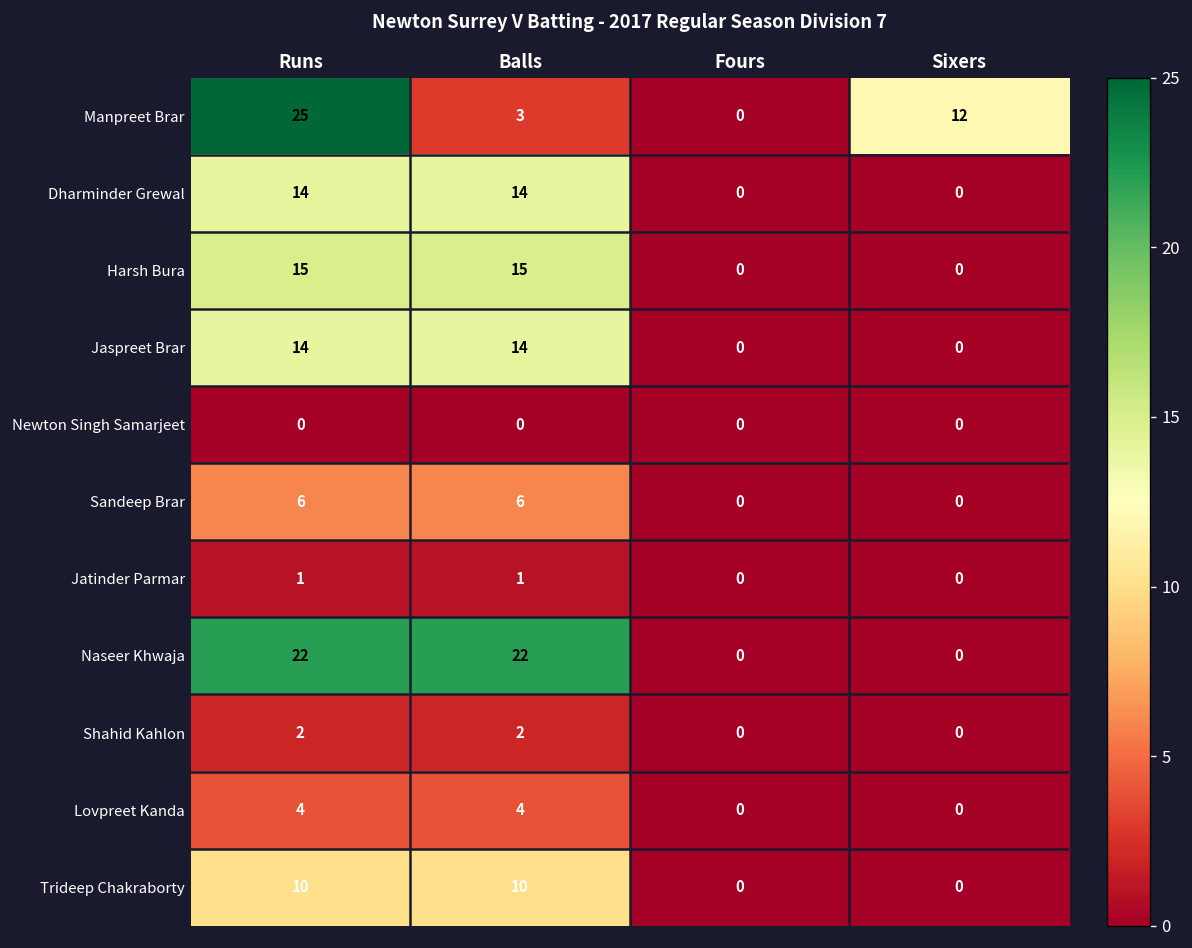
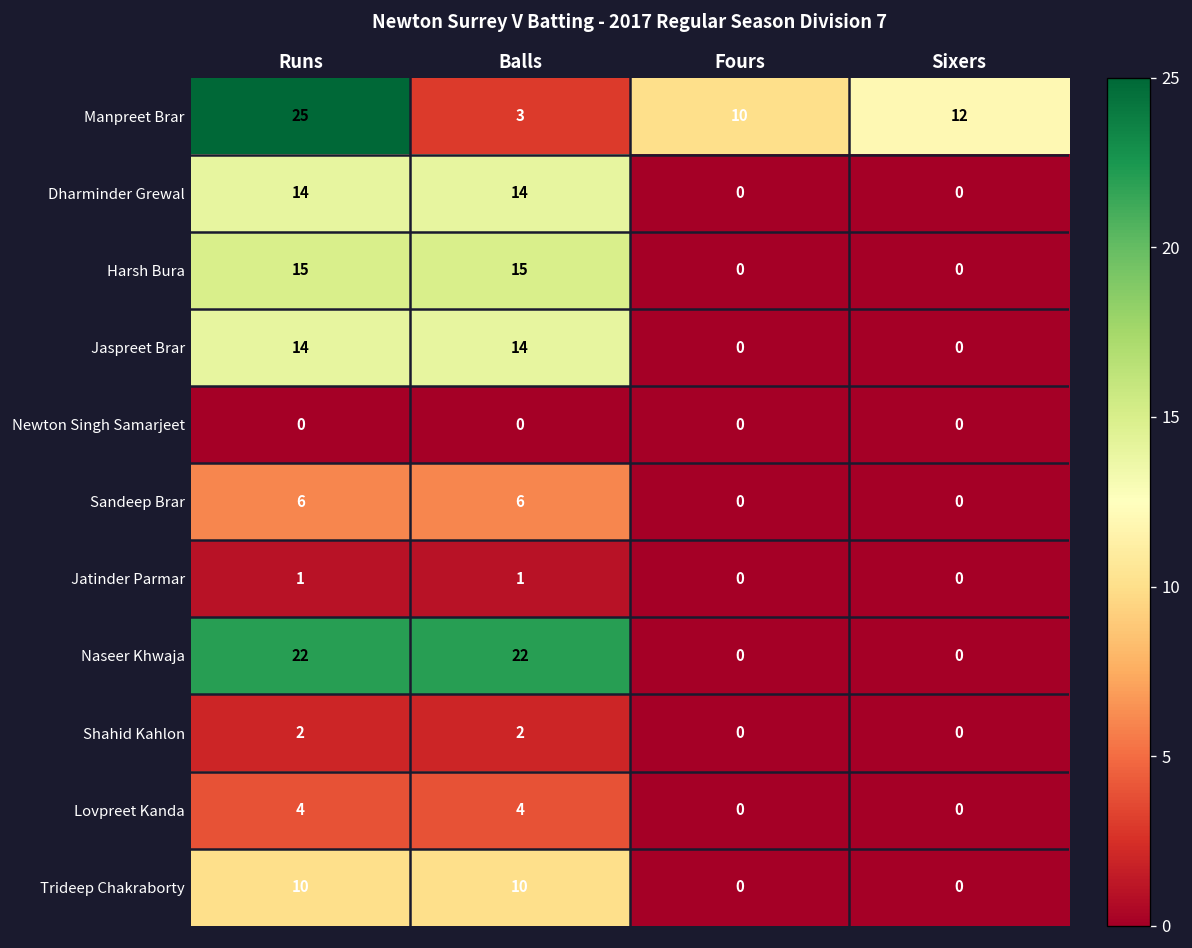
  {
    "Manpreet Brar": {
      "Runs": 25,
      "Balls": 3,
-     "Fours": 0,
+     "Fours": 10,
      "Sixers": 12
    },
    "Dharminder Grewal": {
      "Runs": 14,
      "Balls": 14,
      "Fours": 0,
      "Sixers": 0
    },
    "Harsh Bura": {
      "Runs": 15,
      "Balls": 15,
      "Fours": 0,
      "Sixers": 0
    },
    "Jaspreet Brar": {
      "Runs": 14,
      "Balls": 14,
      "Fours": 0,
      "Sixers": 0
    },
    "Newton Singh Samarjeet": {
      "Runs": 0,
      "Balls": 0,
      "Fours": 0,
      "Sixers": 0
    },
    "Sandeep Brar": {
      "Runs": 6,
      "Balls": 6,
      "Fours": 0,
      "Sixers": 0
    },
    "Jatinder Parmar": {
      "Runs": 1,
      "Balls": 1,
      "Fours": 0,
      "Sixers": 0
    },
    "Naseer Khwaja": {
      "Runs": 22,
      "Balls": 22,
      "Fours": 0,
      "Sixers": 0
    },
    "Shahid Kahlon": {
      "Runs": 2,
      "Balls": 2,
      "Fours": 0,
      "Sixers": 0
    },
    "Lovpreet Kanda": {
      "Runs": 4,
      "Balls": 4,
      "Fours": 0,
      "Sixers": 0
    },
    "Trideep Chakraborty": {
      "Runs": 10,
      "Balls": 10,
      "Fours": 0,
      "Sixers": 0
    }
  }
